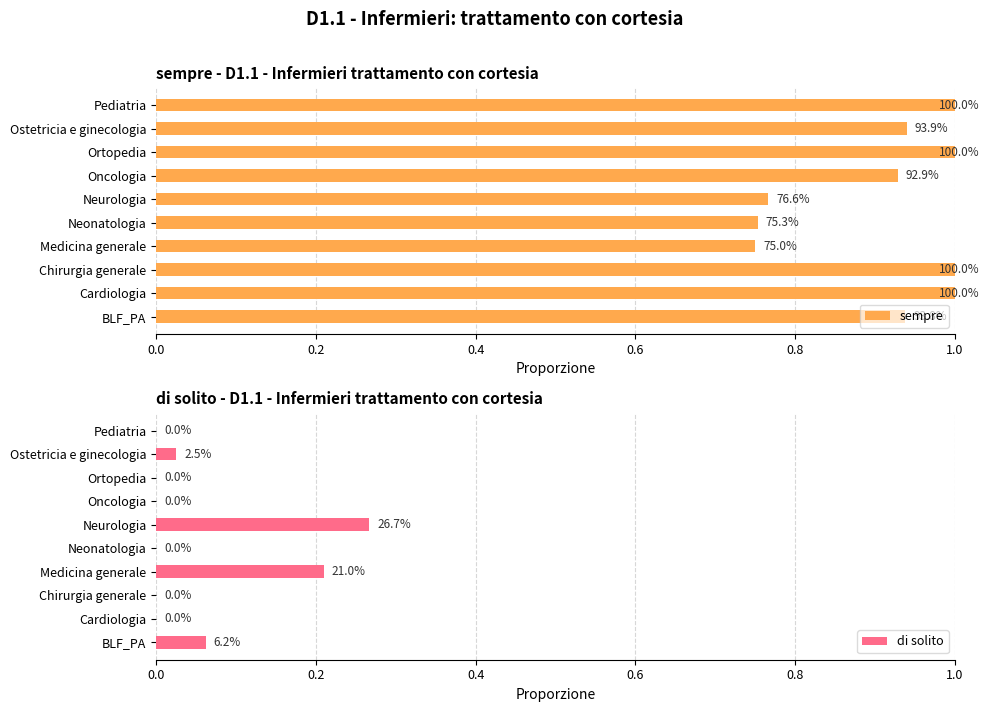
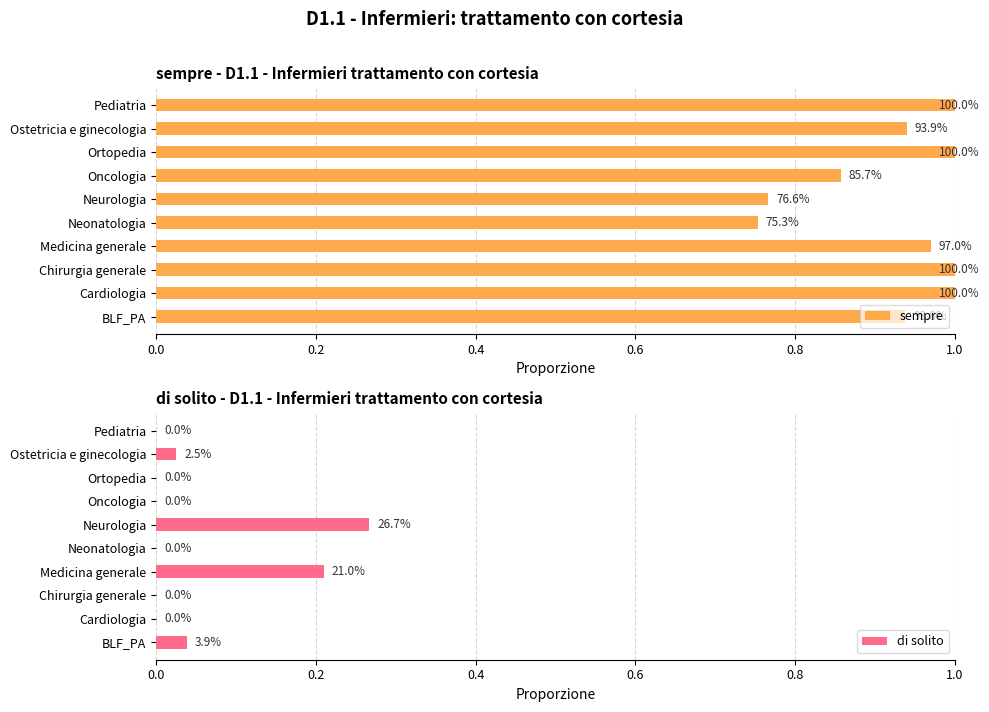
  {
    "sempre - D1.1 - Infermieri trattamento con cortesia": {
      "Pediatria": "100.0%",
      "Ostetricia e ginecologia": "93.9%",
      "Ortopedia": "100.0%",
-     "Oncologia": "92.9%",
+     "Oncologia": "85.7%",
      "Neurologia": "76.6%",
      "Neonatologia": "75.3%",
-     "Medicina generale": "75.0%",
+     "Medicina generale": "97.0%",
      "Chirurgia generale": "100.0%",
      "Cardiologia": "100.0%"
    },
    "di solito - D1.1 - Infermieri trattamento con cortesia": {
      "Pediatria": "0.0%",
      "Ostetricia e ginecologia": "2.5%",
      "Ortopedia": "0.0%",
      "Oncologia": "0.0%",
      "Neurologia": "26.7%",
      "Neonatologia": "0.0%",
      "Medicina generale": "21.0%",
      "Chirurgia generale": "0.0%",
      "Cardiologia": "0.0%",
-     "BLF_PA": "6.2%"
+     "BLF_PA": "3.9%"
    }
  }
